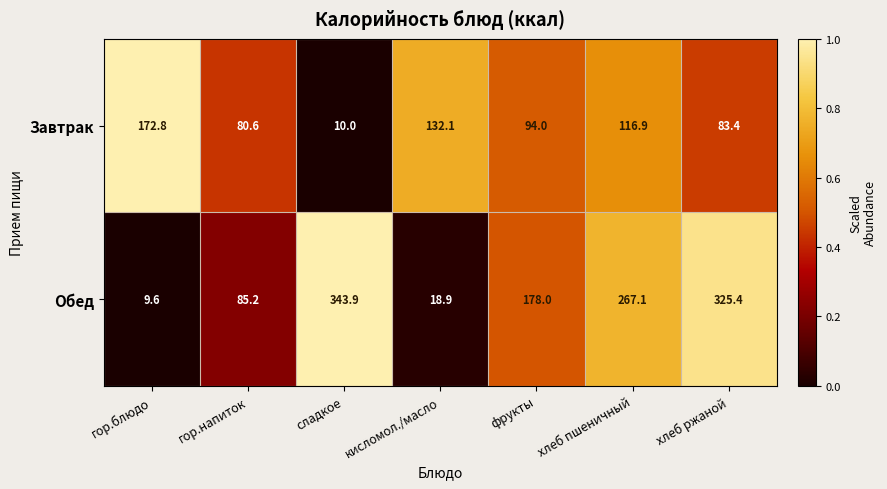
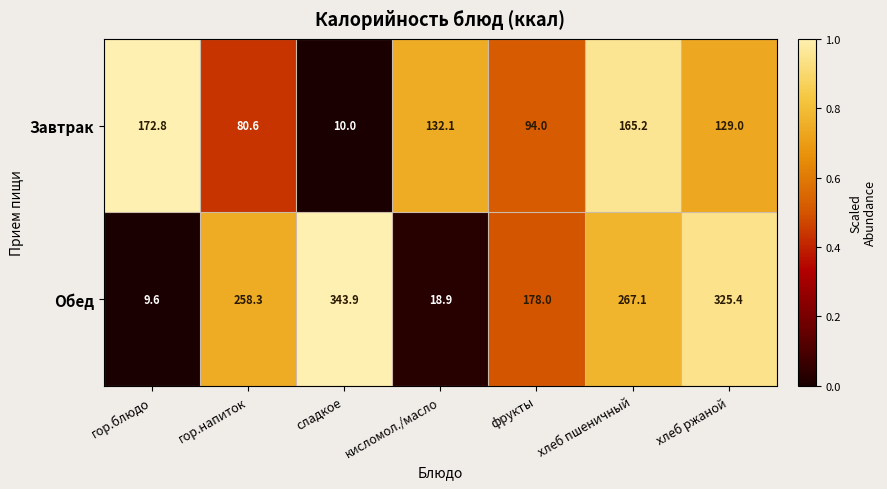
  {
    "Завтрак": {
      "гор.блюдо": 172.8,
      "гор.напиток": 80.6,
      "сладкое": 10.0,
      "кисломол./масло": 132.1,
      "фрукты": 94.0,
-     "хлеб пшеничный": 116.9,
-     "хлеб ржаной": 83.4
+     "хлеб пшеничный": 165.2,
+     "хлеб ржаной": 129.0
    },
    "Обед": {
      "гор.блюдо": 9.6,
-     "гор.напиток": 85.2,
+     "гор.напиток": 258.3,
      "сладкое": 343.9,
      "кисломол./масло": 18.9,
      "фрукты": 178.0,
      "хлеб пшеничный": 267.1,
      "хлеб ржаной": 325.4
    }
  }
